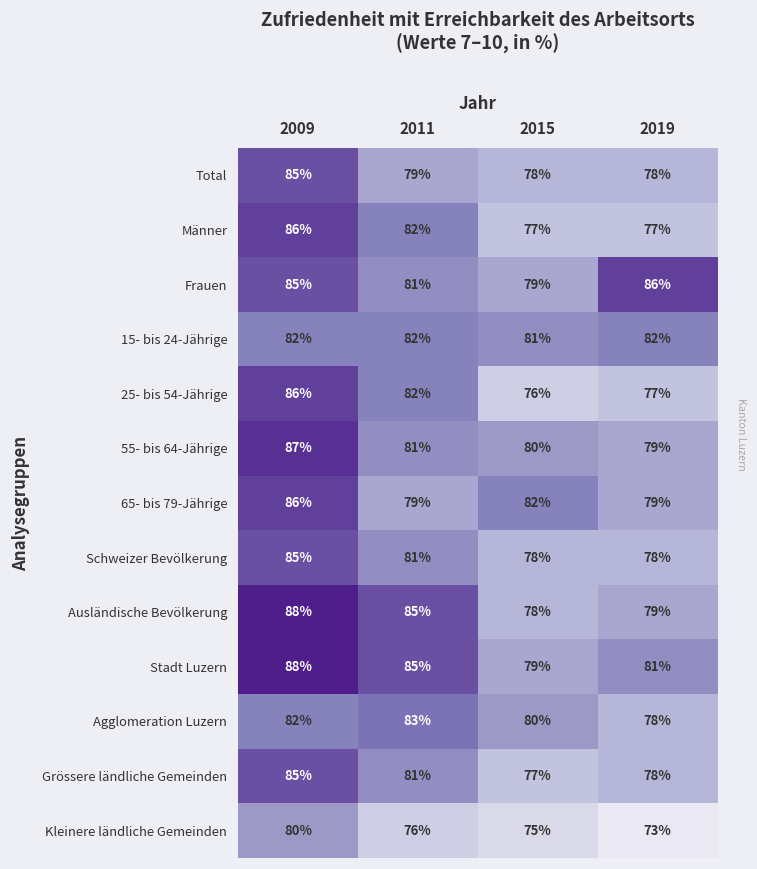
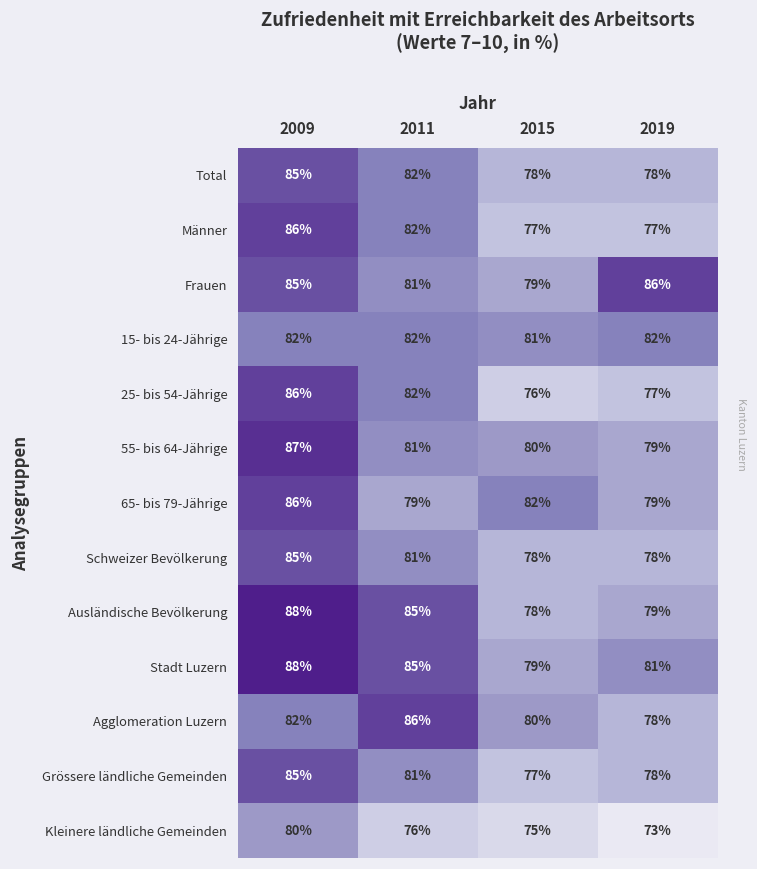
  {
    "Total": {
      "2009": "85%",
-     "2011": "79%",
+     "2011": "82%",
      "2015": "78%",
      "2019": "78%"
    },
    "Männer": {
      "2009": "86%",
      "2011": "82%",
      "2015": "77%",
      "2019": "77%"
    },
    "Frauen": {
      "2009": "85%",
      "2011": "81%",
      "2015": "79%",
      "2019": "86%"
    },
    "15- bis 24-Jährige": {
      "2009": "82%",
      "2011": "82%",
      "2015": "81%",
      "2019": "82%"
    },
    "25- bis 54-Jährige": {
      "2009": "86%",
      "2011": "82%",
      "2015": "76%",
      "2019": "77%"
    },
    "55- bis 64-Jährige": {
      "2009": "87%",
      "2011": "81%",
      "2015": "80%",
      "2019": "79%"
    },
    "65- bis 79-Jährige": {
      "2009": "86%",
      "2011": "79%",
      "2015": "82%",
      "2019": "79%"
    },
    "Schweizer Bevölkerung": {
      "2009": "85%",
      "2011": "81%",
      "2015": "78%",
      "2019": "78%"
    },
    "Ausländische Bevölkerung": {
      "2009": "88%",
      "2011": "85%",
      "2015": "78%",
      "2019": "79%"
    },
    "Stadt Luzern": {
      "2009": "88%",
      "2011": "85%",
      "2015": "79%",
      "2019": "81%"
    },
    "Agglomeration Luzern": {
      "2009": "82%",
-     "2011": "83%",
+     "2011": "86%",
      "2015": "80%",
      "2019": "78%"
    },
    "Grössere ländliche Gemeinden": {
      "2009": "85%",
      "2011": "81%",
      "2015": "77%",
      "2019": "78%"
    },
    "Kleinere ländliche Gemeinden": {
      "2009": "80%",
      "2011": "76%",
      "2015": "75%",
      "2019": "73%"
    }
  }
